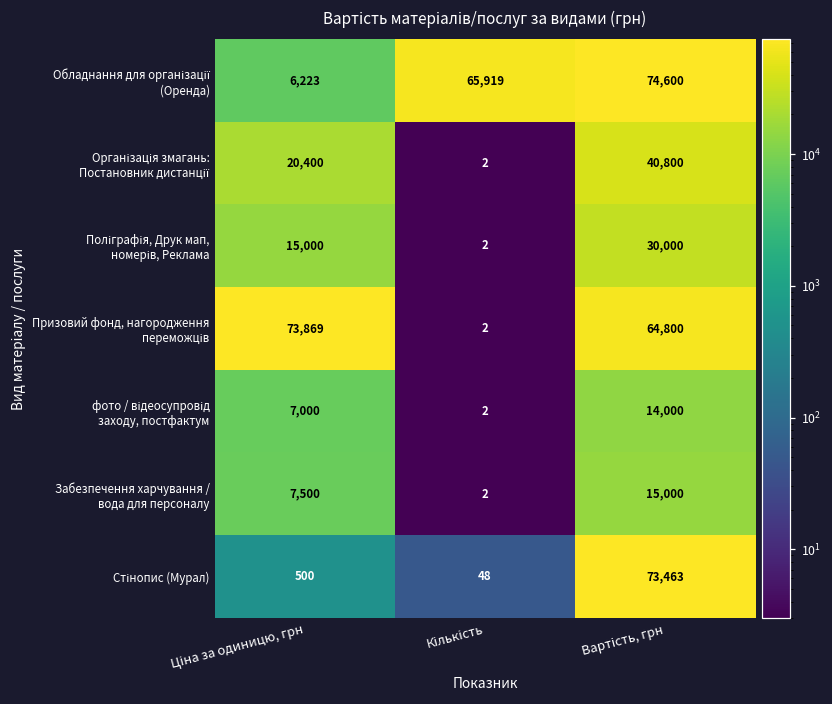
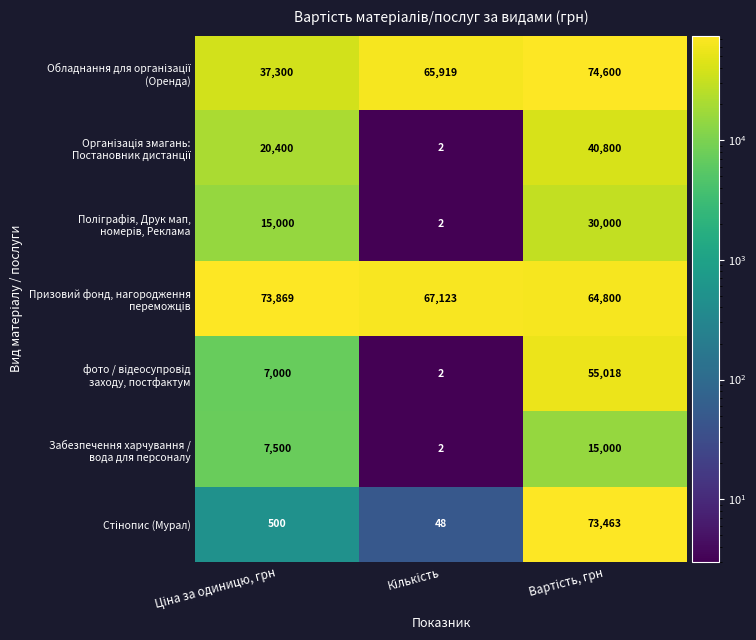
  {
    "Обладнання для організації (Оренда)": {
-     "Ціна за одиницю, грн": "6,223",
+     "Ціна за одиницю, грн": "37,300",
      "Кількість": "65,919",
      "Вартість, грн": "74,600"
    },
    "Організація змагань: Постановник дистанції": {
      "Ціна за одиницю, грн": "20,400",
      "Кількість": "2",
      "Вартість, грн": "40,800"
    },
    "Поліграфія, Друк мап, номерів, Реклама": {
      "Ціна за одиницю, грн": "15,000",
      "Кількість": "2",
      "Вартість, грн": "30,000"
    },
    "Призовий фонд, нагородження переможців": {
      "Ціна за одиницю, грн": "73,869",
-     "Кількість": "2",
+     "Кількість": "67,123",
      "Вартість, грн": "64,800"
    },
    "фото / відеосупровід заходу, постфактум": {
      "Ціна за одиницю, грн": "7,000",
      "Кількість": "2",
-     "Вартість, грн": "14,000"
+     "Вартість, грн": "55,018"
    },
    "Забезпечення харчування / вода для персоналу": {
      "Ціна за одиницю, грн": "7,500",
      "Кількість": "2",
      "Вартість, грн": "15,000"
    },
    "Стінопис (Мурал)": {
      "Ціна за одиницю, грн": "500",
      "Кількість": "48",
      "Вартість, грн": "73,463"
    }
  }
